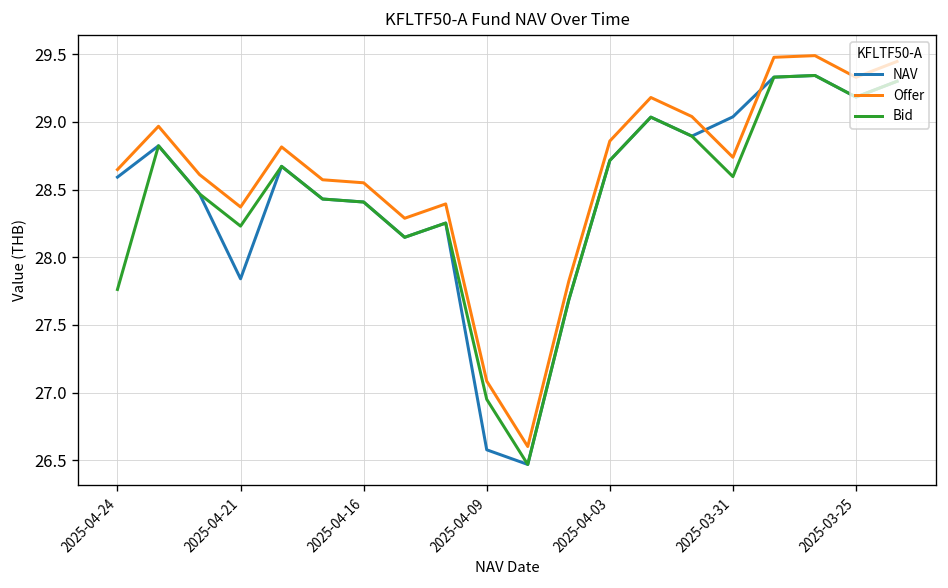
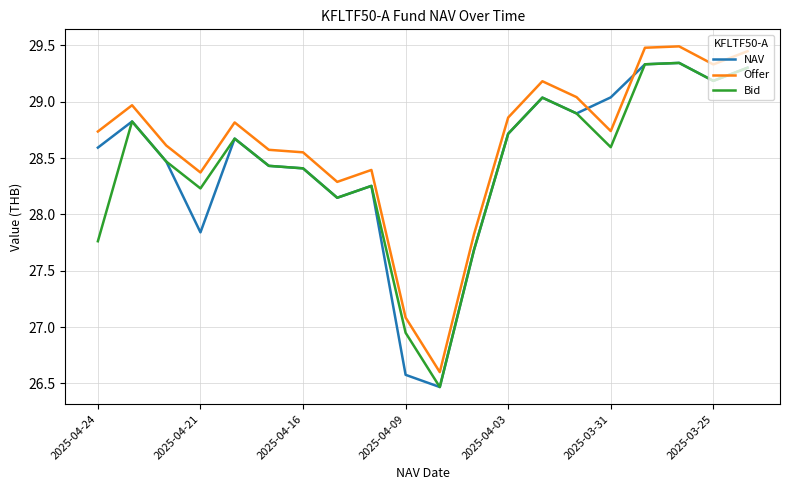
  {
    "NAV": {
      "2025-04-24": 28.59,
      "2025-04-21": 27.84,
      "2025-04-09": 26.58,
      "2025-03-31": 29.04
    },
    "Offer": {
-     "2025-04-24": 28.65,
+     "2025-04-24": 28.74,
      "2025-04-21": 28.37,
      "2025-04-16": 28.55,
      "2025-04-09": 27.08,
      "2025-04-03": 28.86,
      "2025-03-31": 28.74
    },
    "Bid": {
      "2025-04-24": 27.76,
      "2025-04-21": 28.23,
      "2025-04-09": 26.95,
      "2025-03-31": 28.60
    }
  }
